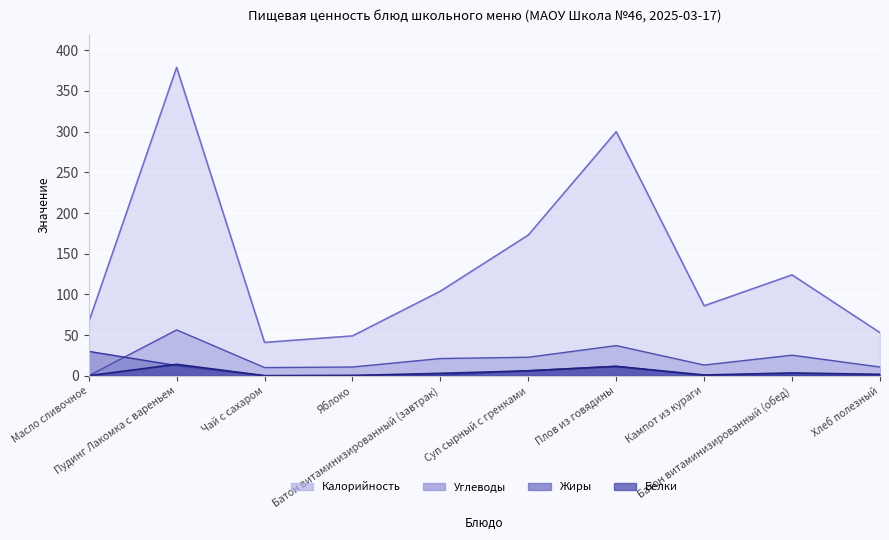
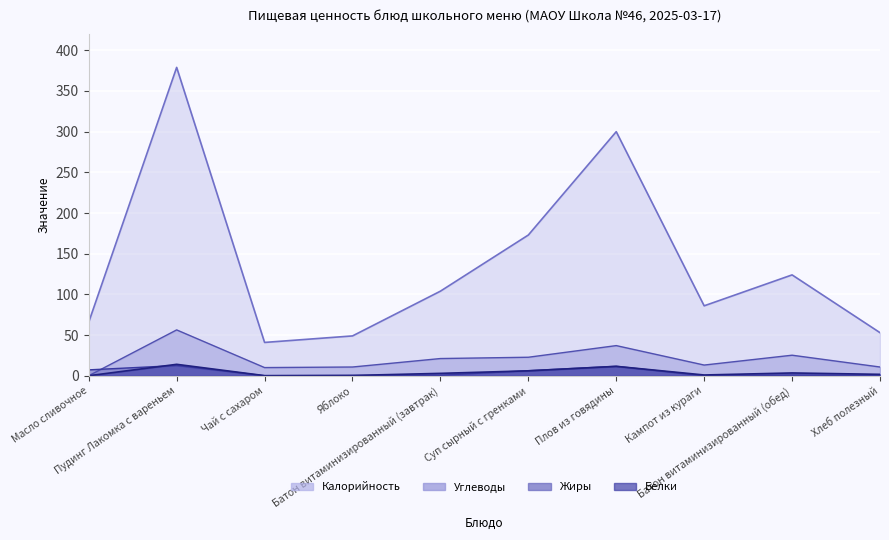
  {
    "Жиры": {
-     "Масло сливочное": 30
+     "Масло сливочное": 10
    }
  }
